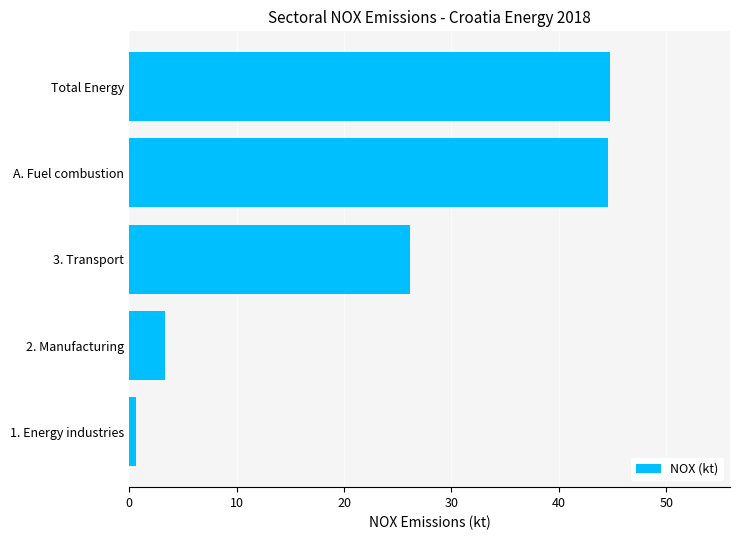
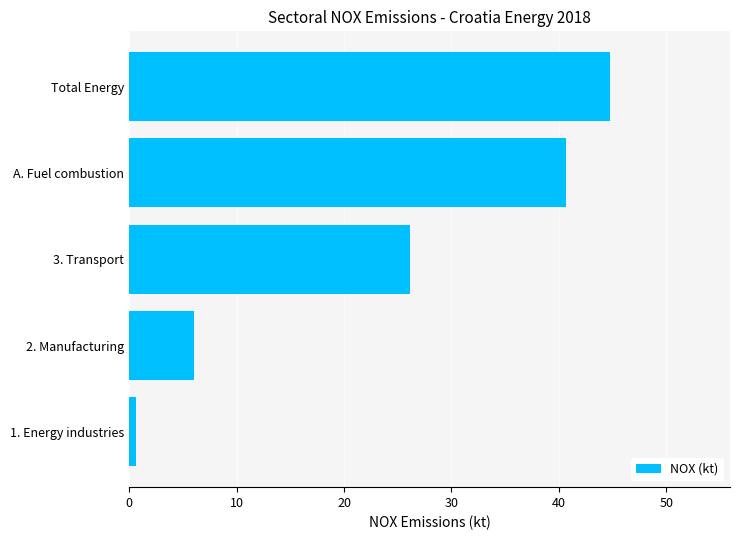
  {
    "Total Energy": 44.7,
-   "A. Fuel combustion": 44.6,
+   "A. Fuel combustion": 40.7,
    "3. Transport": 26.2,
-   "2. Manufacturing": 3.4,
+   "2. Manufacturing": 6.0,
    "1. Energy industries": 0.6
  }
